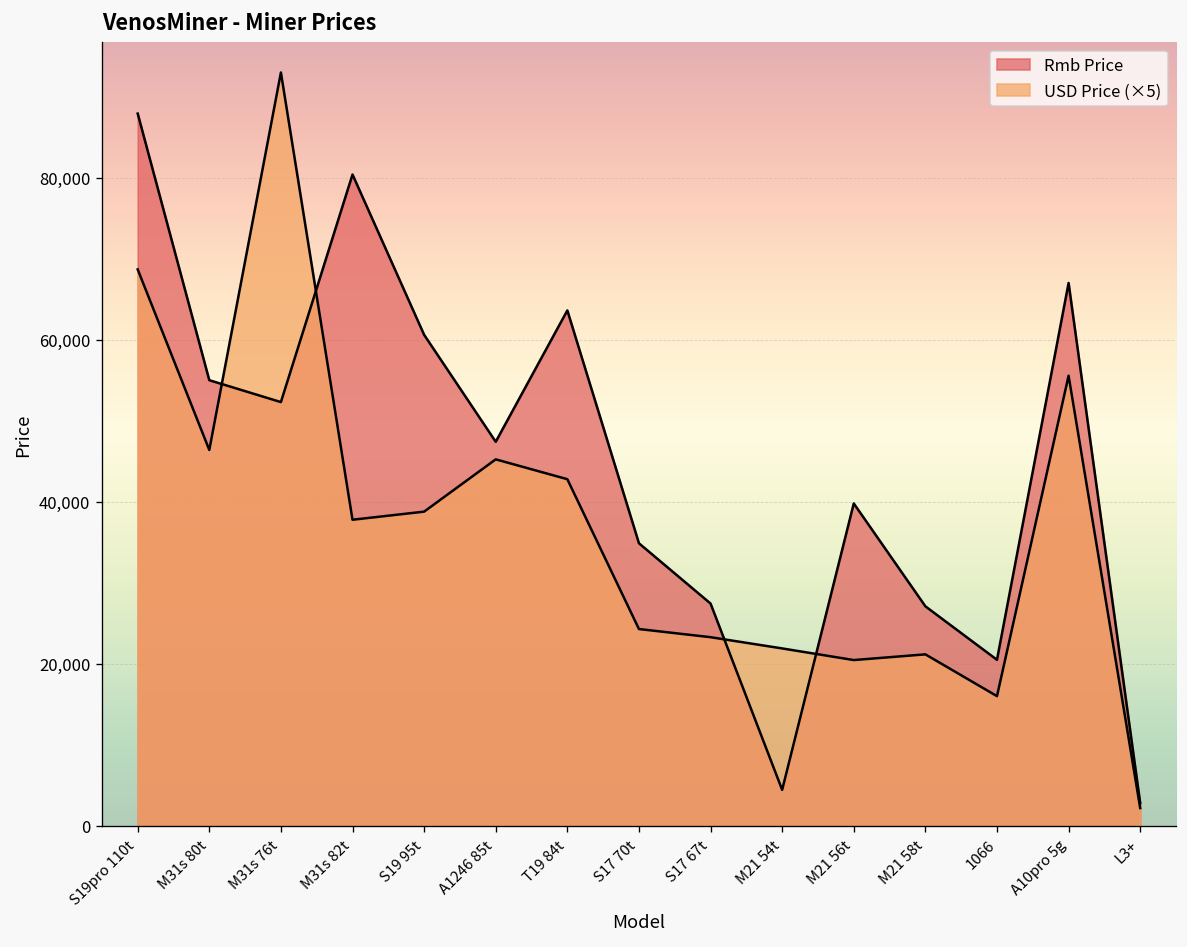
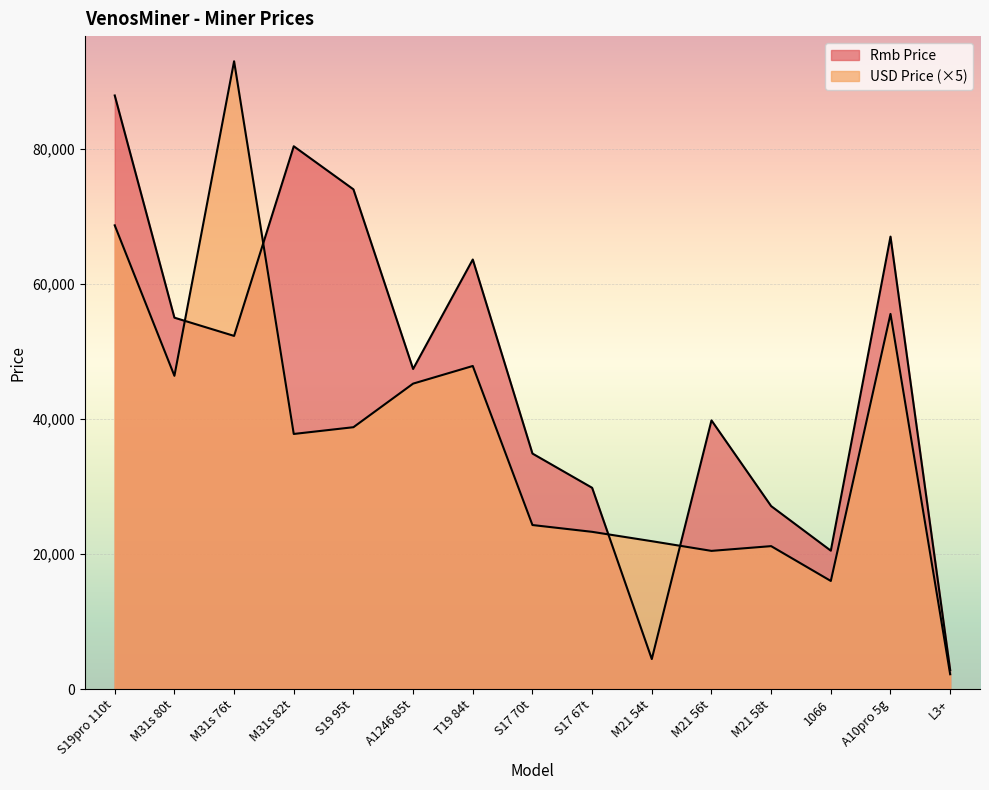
  {
    "Rmb Price": {
      "S19pro 110t": "88,000",
      "M31s 80t": "55,000",
      "M31s 76t": "52,000",
      "M31s 82t": "80,000",
-     "S19 95t": "61,000",
+     "S19 95t": "74,000",
      "A1246 85t": "47,000",
      "T19 84t": "64,000",
      "S17 70t": "35,000",
-     "S17 67t": "27,000",
+     "S17 67t": "30,000",
      "M21 54t": "4,000",
      "M21 56t": "40,000",
      "M21 58t": "27,000",
      "1066": "21,000",
      "A10pro 5g": "67,000",
      "L3+": "3,000"
    },
    "USD Price (×5)": {
      "S19pro 110t": "69,000",
      "M31s 80t": "46,000",
      "M31s 76t": "93,000",
      "M31s 82t": "38,000",
      "S19 95t": "39,000",
      "A1246 85t": "45,000",
-     "T19 84t": "43,000",
+     "T19 84t": "48,000",
      "S17 70t": "24,000",
      "S17 67t": "23,000",
      "M21 54t": "22,000",
      "M21 56t": "20,000",
      "M21 58t": "21,000",
      "1066": "16,000",
      "A10pro 5g": "56,000",
      "L3+": "2,000"
    }
  }
